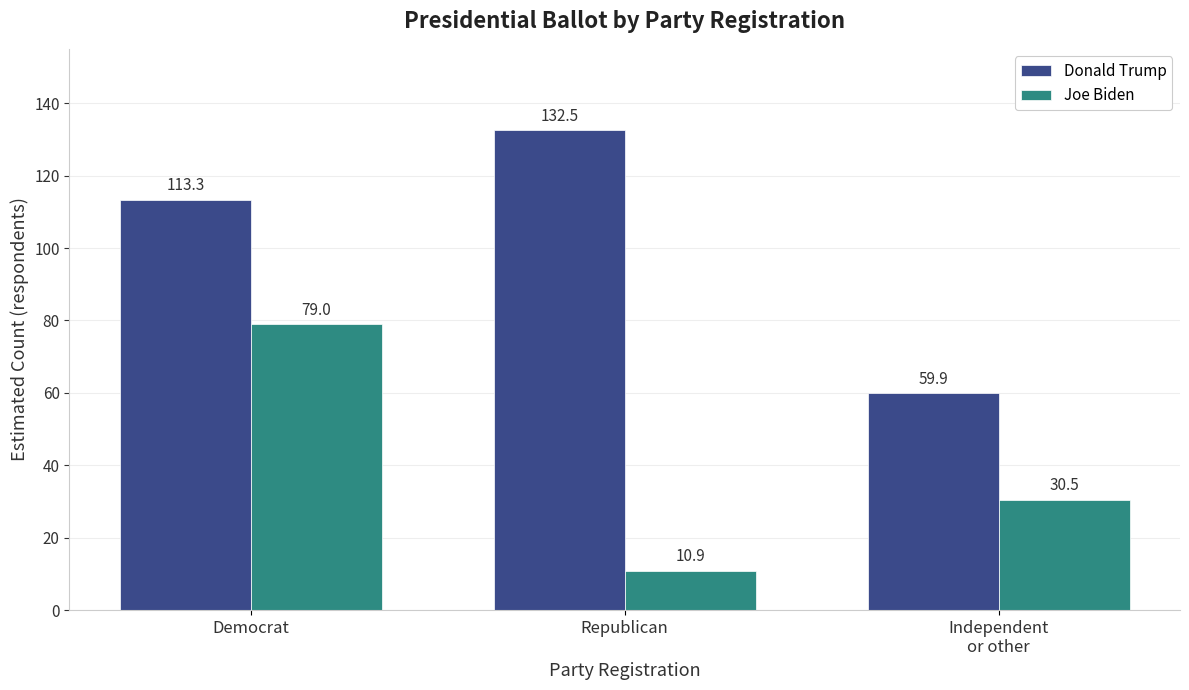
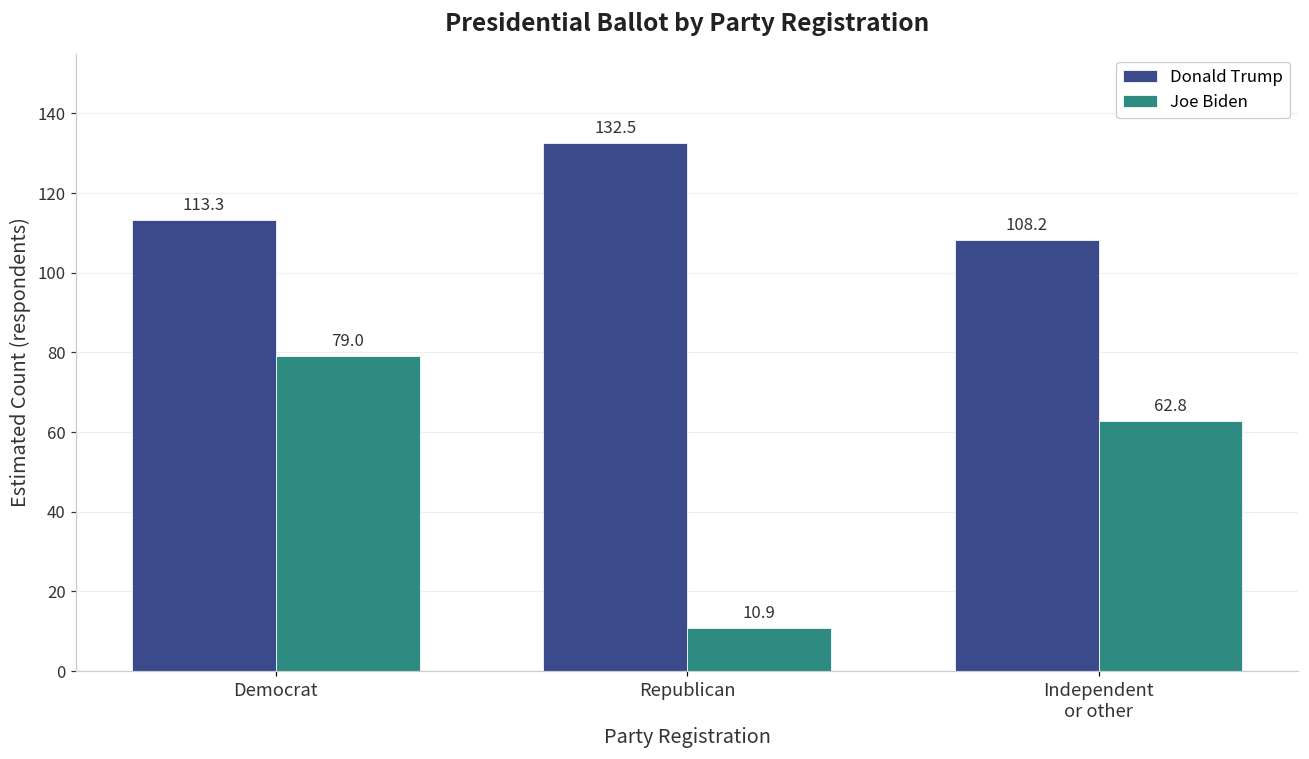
  {
    "Donald Trump": {
      "Democrat": 113.3,
      "Republican": 132.5,
-     "Independent or other": 59.9
+     "Independent or other": 108.2
    },
    "Joe Biden": {
      "Democrat": 79.0,
      "Republican": 10.9,
-     "Independent or other": 30.5
+     "Independent or other": 62.8
    }
  }
